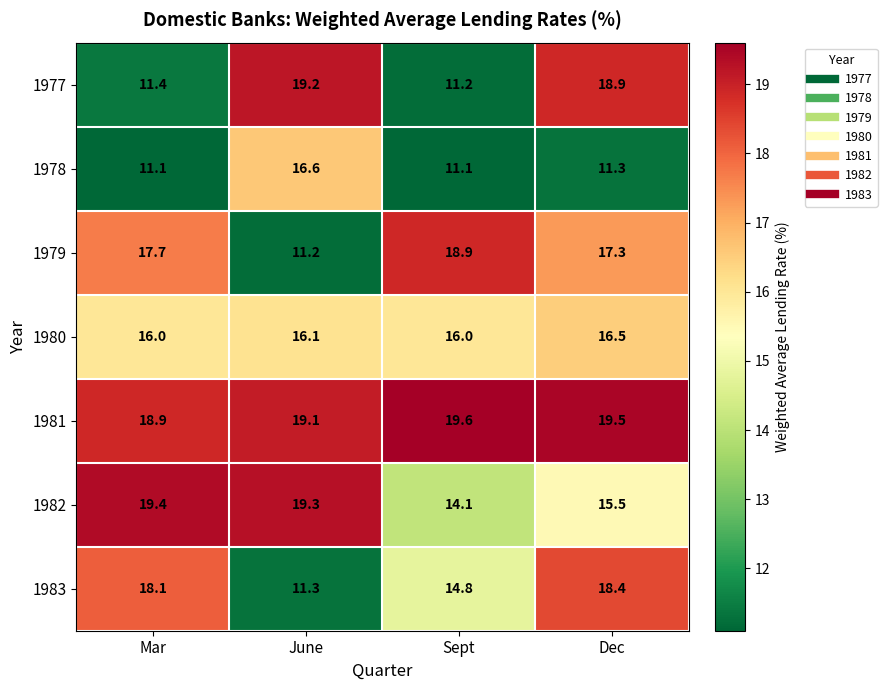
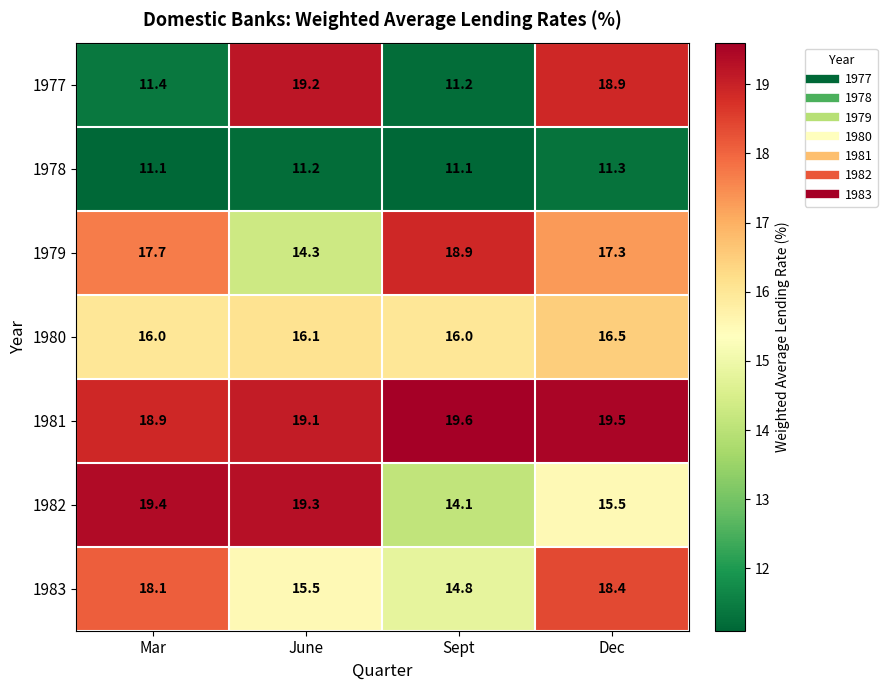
  {
    "1977": {
      "Mar": 11.4,
      "June": 19.2,
      "Sept": 11.2,
      "Dec": 18.9
    },
    "1978": {
      "Mar": 11.1,
-     "June": 16.6,
+     "June": 11.2,
      "Sept": 11.1,
      "Dec": 11.3
    },
    "1979": {
      "Mar": 17.7,
-     "June": 11.2,
+     "June": 14.3,
      "Sept": 18.9,
      "Dec": 17.3
    },
    "1980": {
      "Mar": 16.0,
      "June": 16.1,
      "Sept": 16.0,
      "Dec": 16.5
    },
    "1981": {
      "Mar": 18.9,
      "June": 19.1,
      "Sept": 19.6,
      "Dec": 19.5
    },
    "1982": {
      "Mar": 19.4,
      "June": 19.3,
      "Sept": 14.1,
      "Dec": 15.5
    },
    "1983": {
      "Mar": 18.1,
-     "June": 11.3,
+     "June": 15.5,
      "Sept": 14.8,
      "Dec": 18.4
    }
  }
